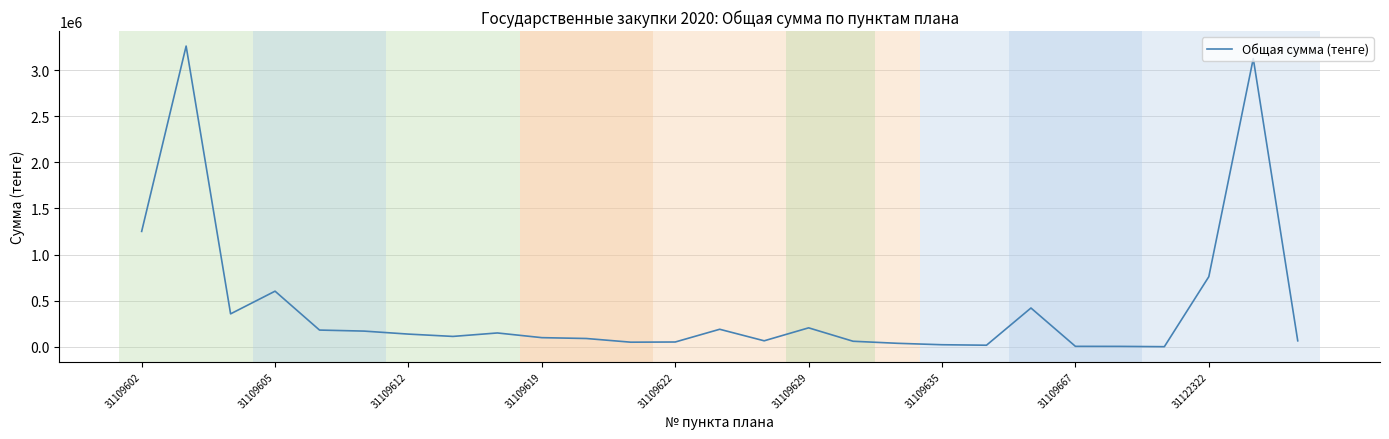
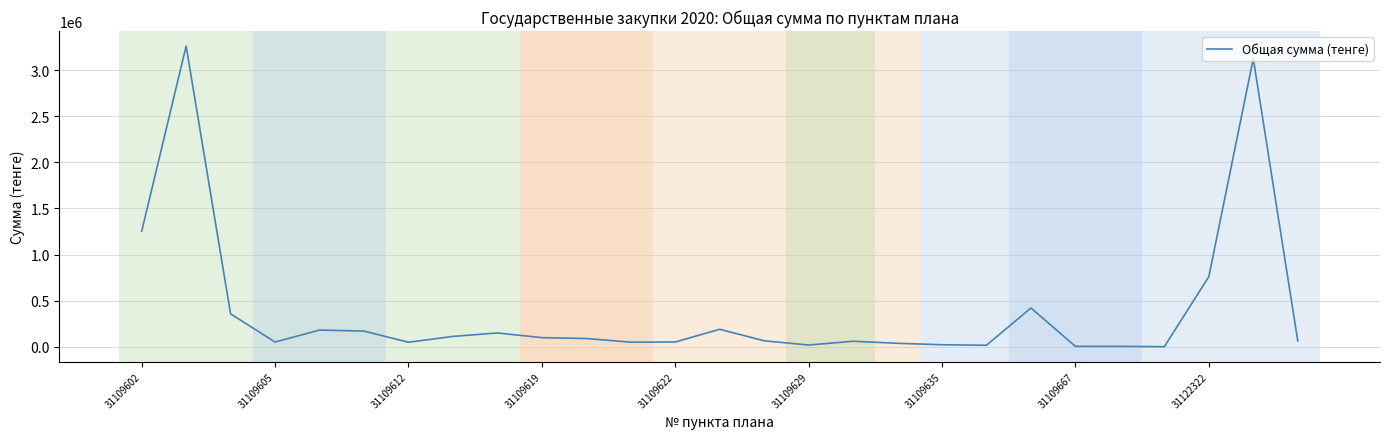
  {
    "31109602": 1300000,
-   "31109605": 600000,
-   "31109612": 100000,
+   "31109605": 100000,
+   "31109612": 0,
    "31109619": 100000,
    "31109622": 100000,
-   "31109629": 200000,
+   "31109629": 0,
    "31109635": 0,
    "31109667": 0,
    "31122322": 800000
  }
